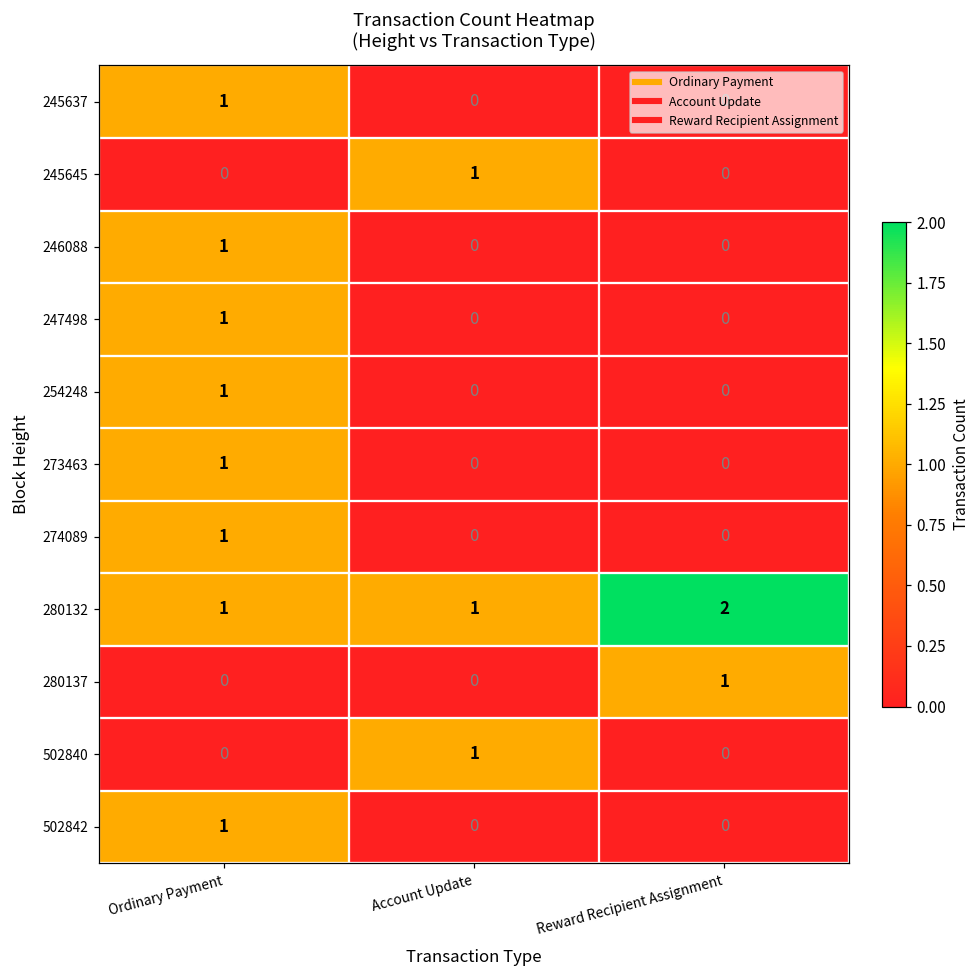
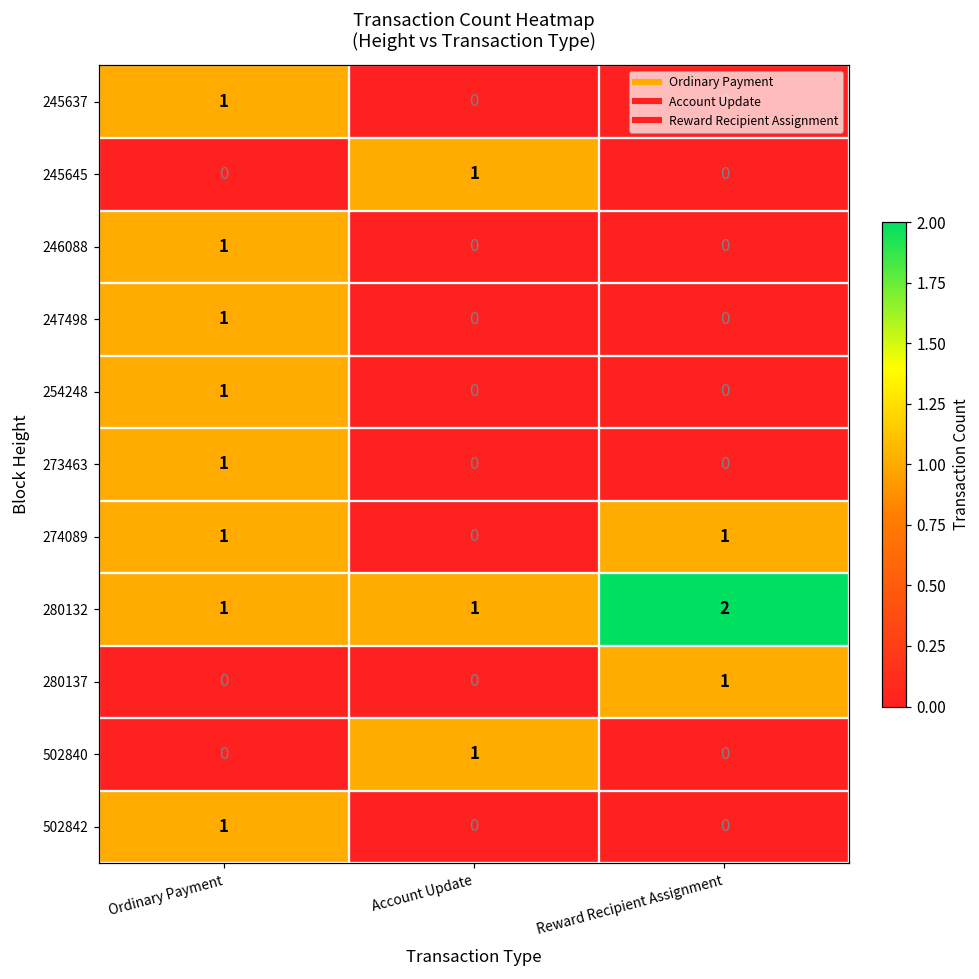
  {
    "245637": {
      "Ordinary Payment": 1,
      "Account Update": 0
    },
    "245645": {
      "Ordinary Payment": 0,
      "Account Update": 1,
      "Reward Recipient Assignment": 0
    },
    "246088": {
      "Ordinary Payment": 1,
      "Account Update": 0,
      "Reward Recipient Assignment": 0
    },
    "247498": {
      "Ordinary Payment": 1,
      "Account Update": 0,
      "Reward Recipient Assignment": 0
    },
    "254248": {
      "Ordinary Payment": 1,
      "Account Update": 0,
      "Reward Recipient Assignment": 0
    },
    "273463": {
      "Ordinary Payment": 1,
      "Account Update": 0,
      "Reward Recipient Assignment": 0
    },
    "274089": {
      "Ordinary Payment": 1,
      "Account Update": 0,
-     "Reward Recipient Assignment": 0
+     "Reward Recipient Assignment": 1
    },
    "280132": {
      "Ordinary Payment": 1,
      "Account Update": 1,
      "Reward Recipient Assignment": 2
    },
    "280137": {
      "Ordinary Payment": 0,
      "Account Update": 0,
      "Reward Recipient Assignment": 1
    },
    "502840": {
      "Ordinary Payment": 0,
      "Account Update": 1,
      "Reward Recipient Assignment": 0
    },
    "502842": {
      "Ordinary Payment": 1,
      "Account Update": 0,
      "Reward Recipient Assignment": 0
    }
  }
